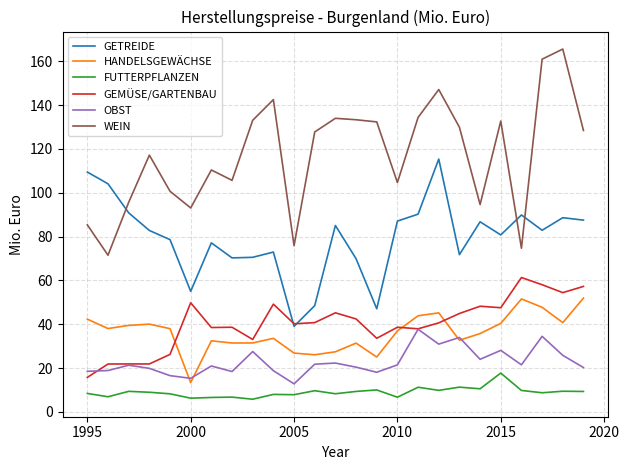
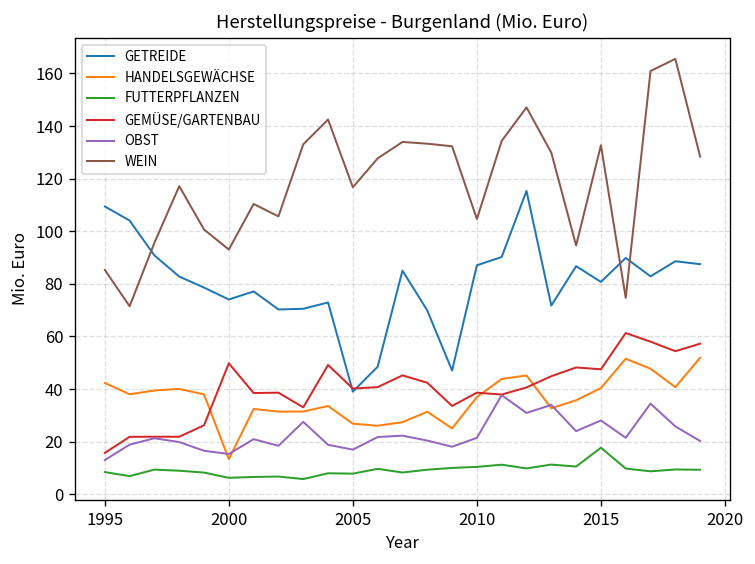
  {
    "GETREIDE": {
      "1995": 109,
-     "2000": 55,
+     "2000": 74,
      "2010": 87,
      "2015": 81
    },
    "HANDELSGEWÄCHSE": {
      "1995": 42,
      "2000": 13,
      "2005": 27,
      "2010": 37,
      "2015": 40
    },
    "FUTTERPFLANZEN": {
      "1995": 8,
      "2000": 6,
      "2005": 8,
-     "2010": 7,
+     "2010": 10,
      "2015": 18
    },
    "GEMÜSE/GARTENBAU": {
      "1995": 16,
      "2000": 50,
      "2010": 39,
      "2015": 48
    },
    "OBST": {
-     "1995": 19,
+     "1995": 13,
      "2000": 15,
-     "2005": 13,
+     "2005": 17,
      "2010": 21,
      "2015": 28
    },
    "WEIN": {
      "1995": 85,
      "2000": 93,
-     "2005": 76,
+     "2005": 117,
      "2010": 105,
      "2015": 133
    }
  }
